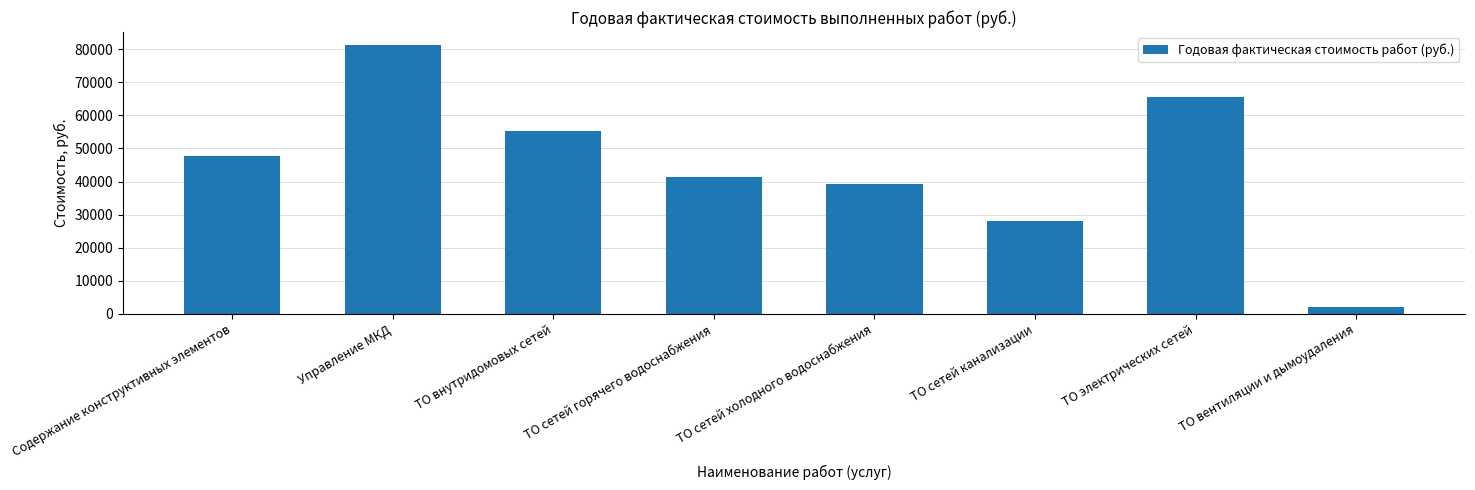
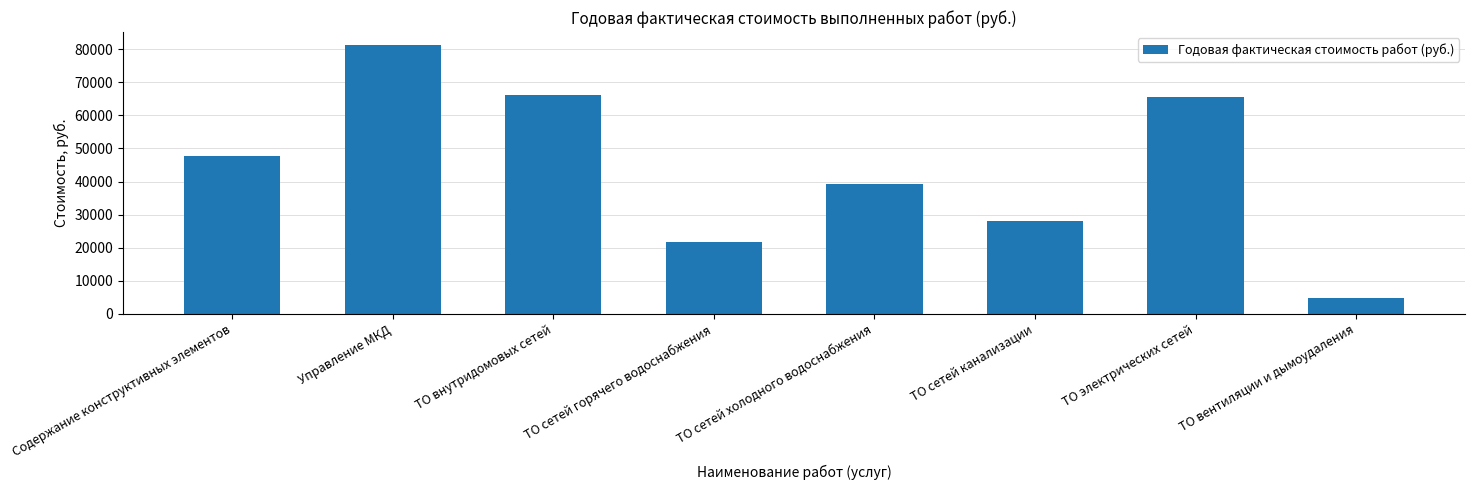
  {
    "Содержание конструктивных элементов": 48000,
    "Управление МКД": 81000,
-   "ТО внутридомовых сетей": 55000,
-   "ТО сетей горячего водоснабжения": 41000,
+   "ТО внутридомовых сетей": 66000,
+   "ТО сетей горячего водоснабжения": 22000,
    "ТО сетей холодного водоснабжения": 39000,
    "ТО сетей канализации": 28000,
    "ТО электрических сетей": 66000,
-   "ТО вентиляции и дымоудаления": 2000
+   "ТО вентиляции и дымоудаления": 5000
  }
